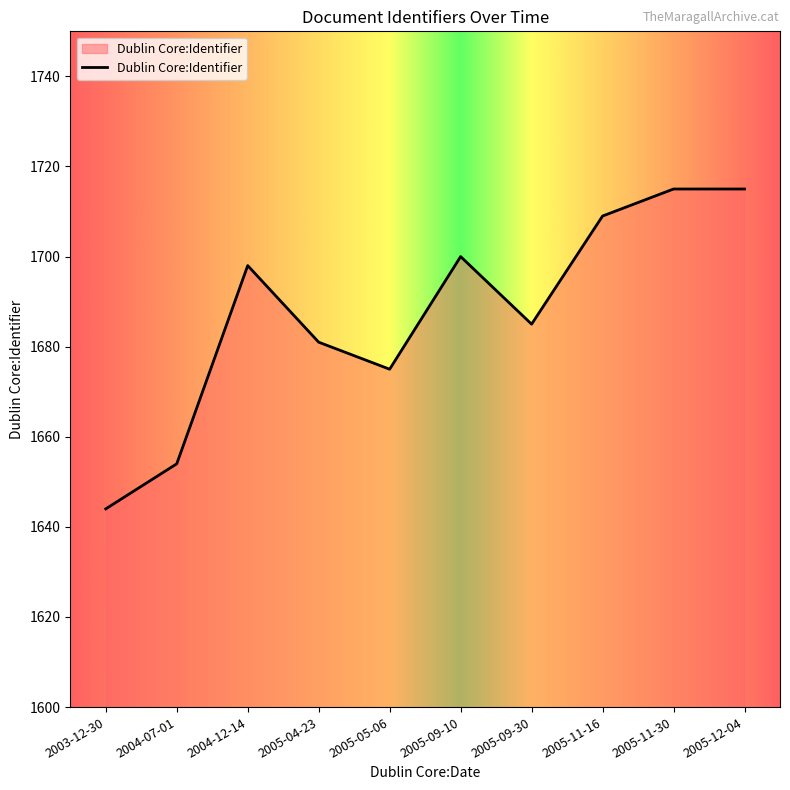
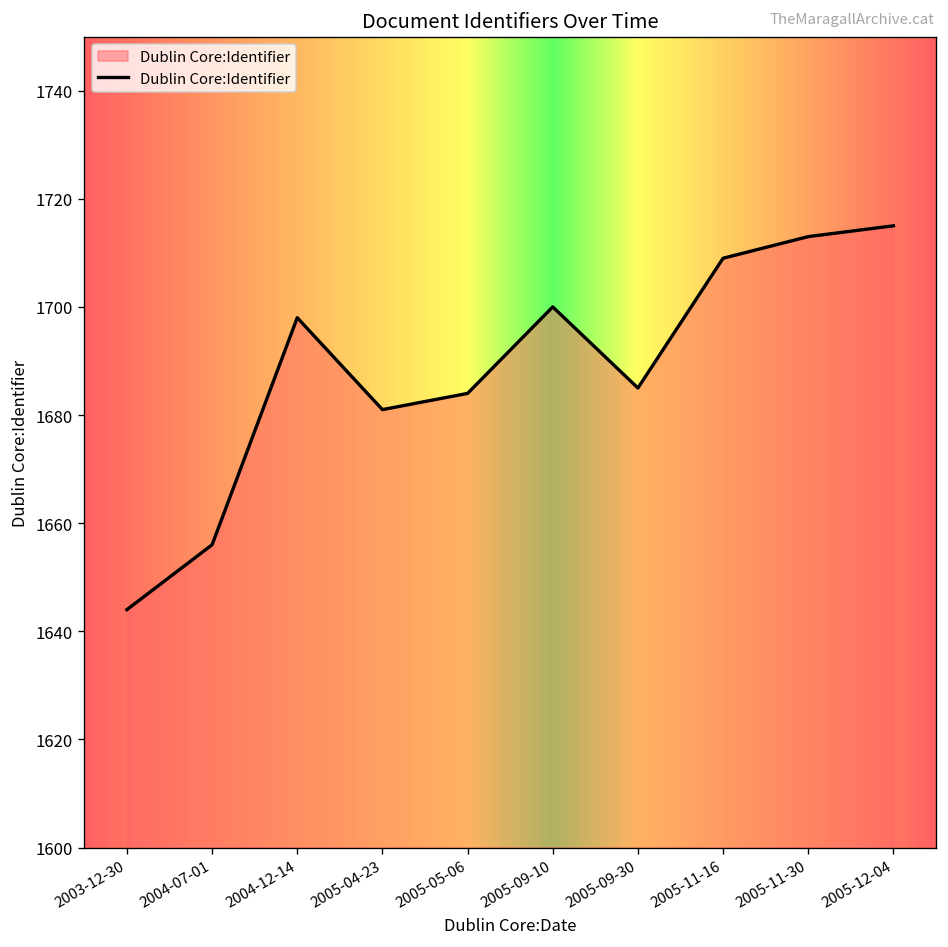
  {
    "2003-12-30": 1644,
-   "2004-07-01": 1654,
+   "2004-07-01": 1656,
    "2004-12-14": 1698,
    "2005-04-23": 1681,
-   "2005-05-06": 1675,
+   "2005-05-06": 1684,
    "2005-09-10": 1700,
    "2005-09-30": 1685,
    "2005-11-16": 1709,
-   "2005-11-30": 1715,
+   "2005-11-30": 1713,
    "2005-12-04": 1715
  }
